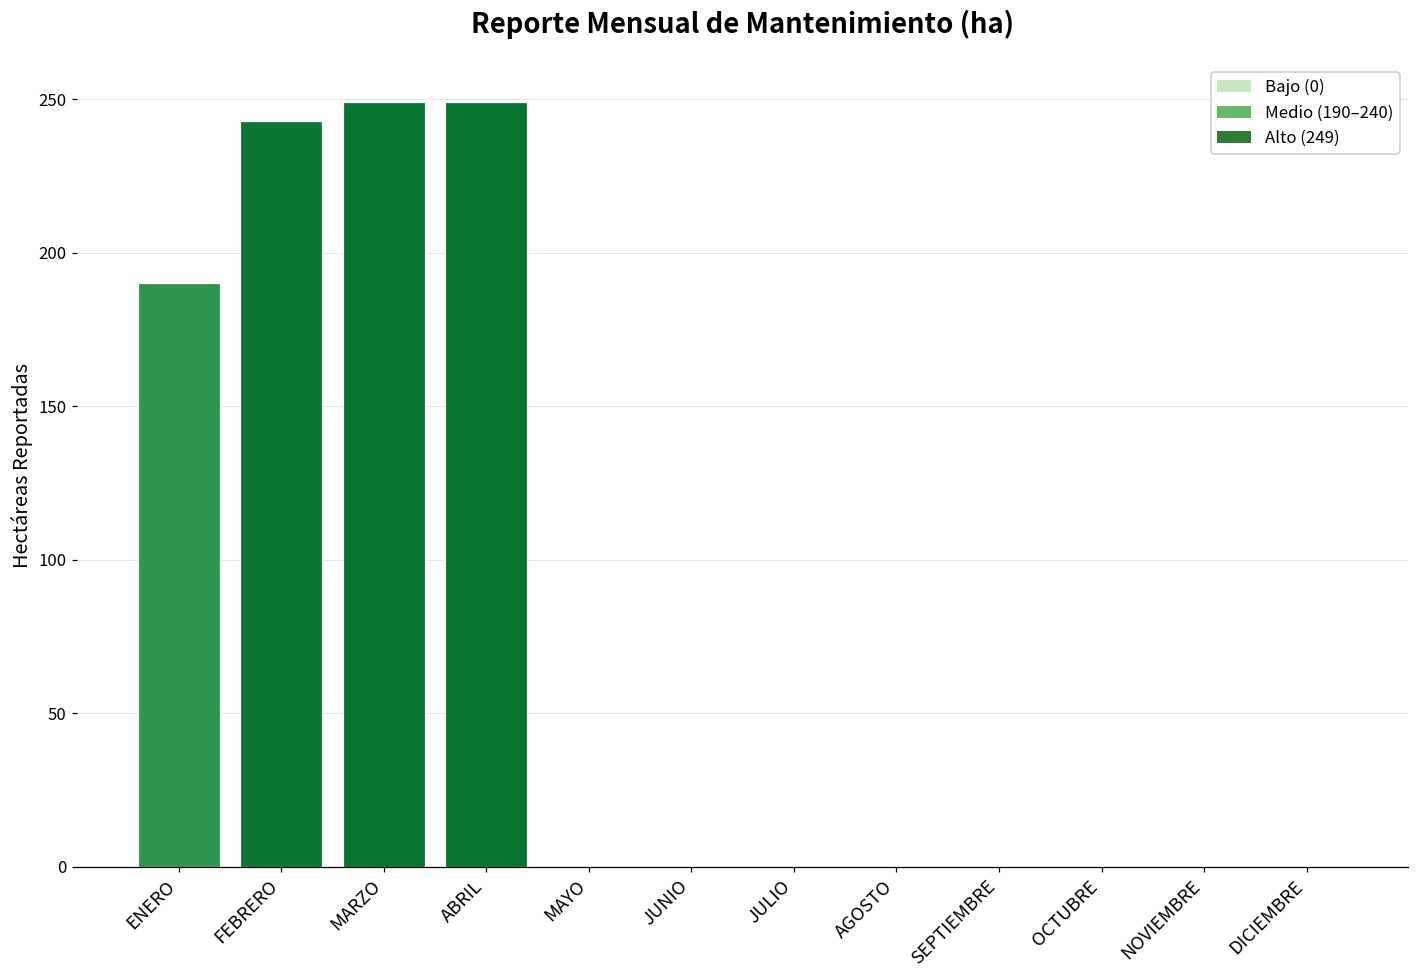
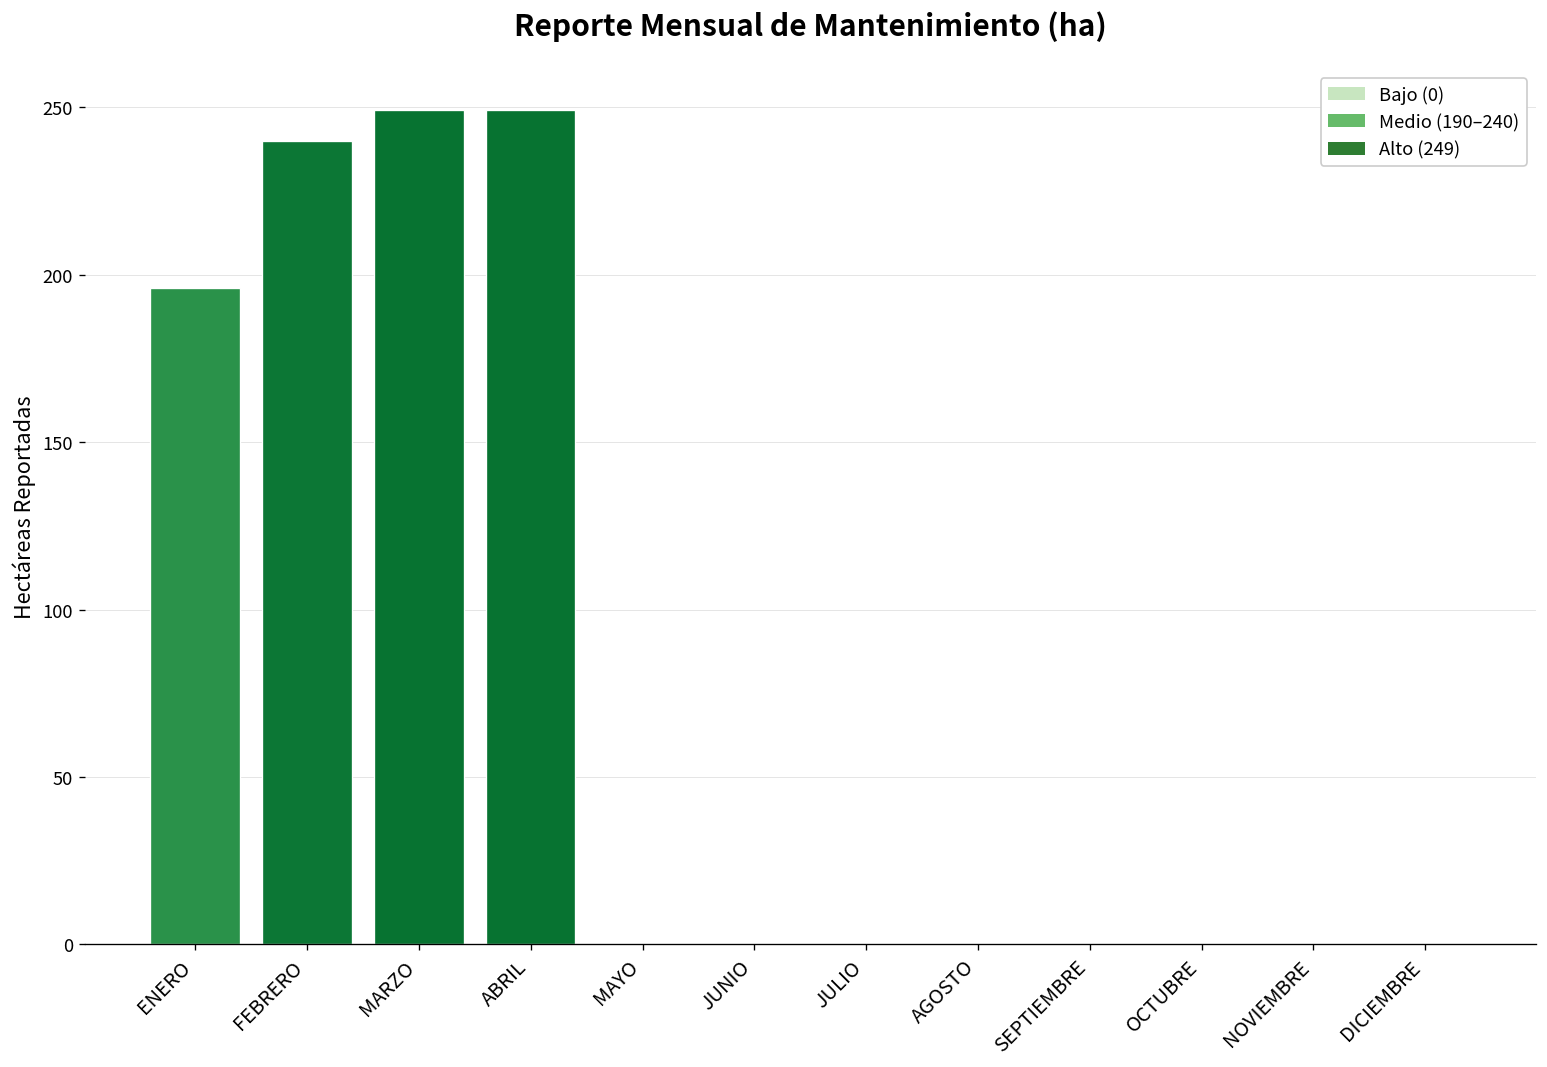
  {
-   "ENERO": 190,
-   "FEBRERO": 243,
+   "ENERO": 196,
+   "FEBRERO": 240,
    "MARZO": 249,
    "ABRIL": 249,
    "MAYO": 0,
    "JUNIO": 0,
    "JULIO": 0,
    "AGOSTO": 0,
    "SEPTIEMBRE": 0,
    "OCTUBRE": 0,
    "NOVIEMBRE": 0,
    "DICIEMBRE": 0
  }
